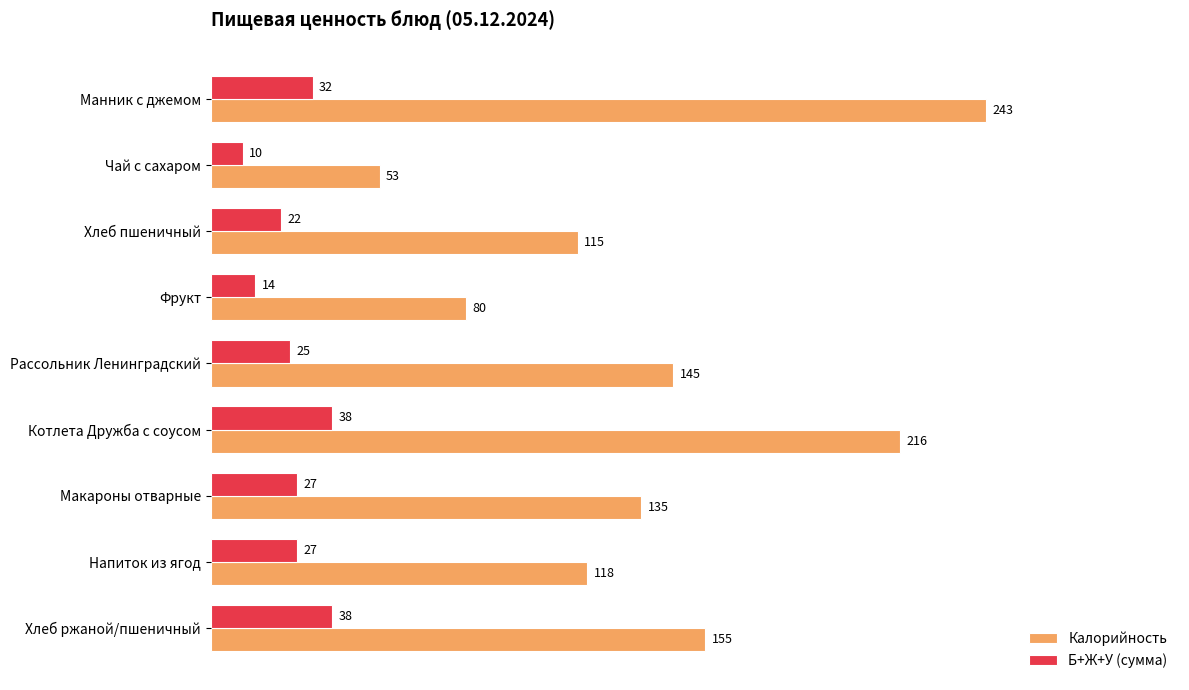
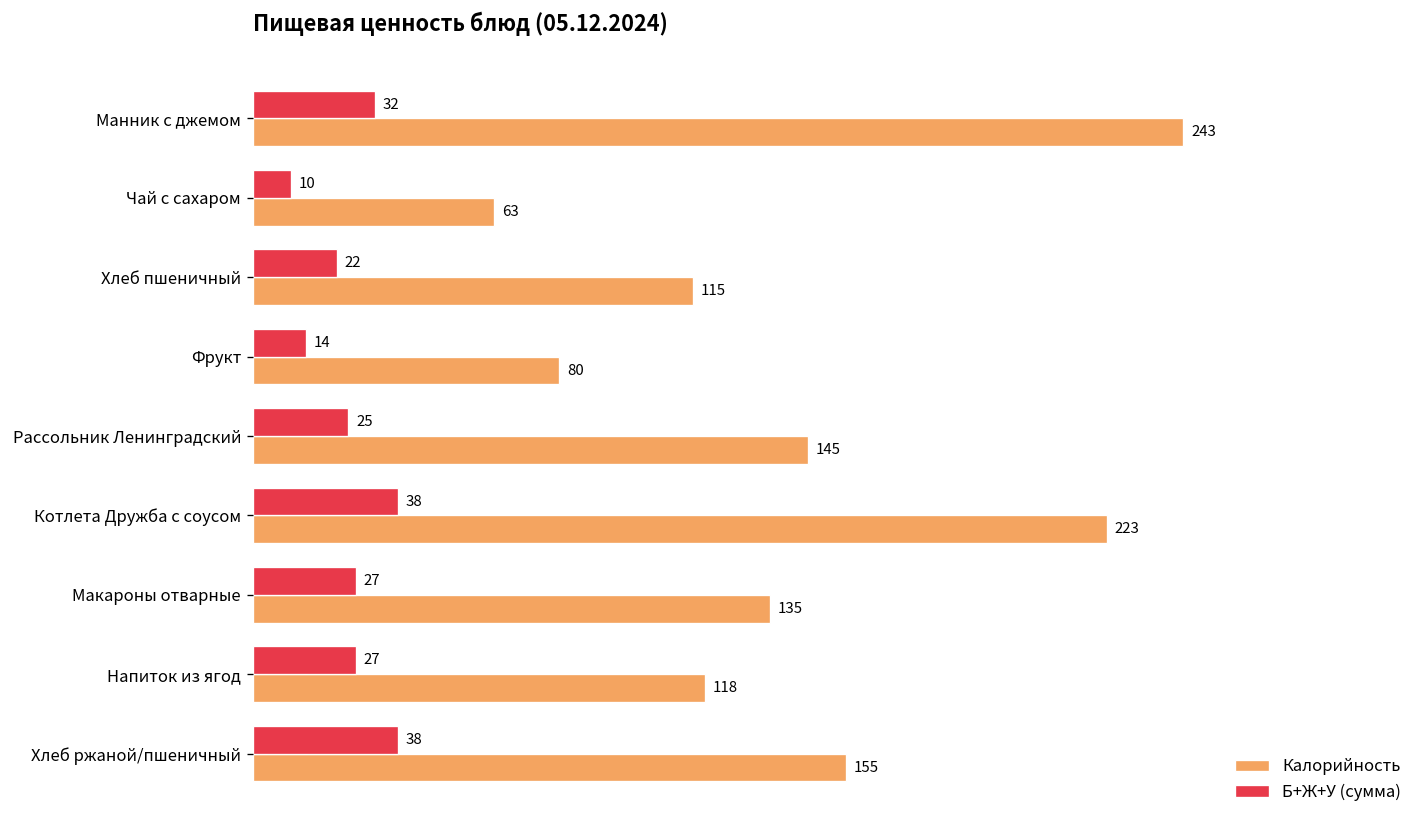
  {
    "Калорийность": {
      "Манник с джемом": 243,
-     "Чай с сахаром": 53,
+     "Чай с сахаром": 63,
      "Хлеб пшеничный": 115,
      "Фрукт": 80,
      "Рассольник Ленинградский": 145,
-     "Котлета Дружба с соусом": 216,
+     "Котлета Дружба с соусом": 223,
      "Макароны отварные": 135,
      "Напиток из ягод": 118,
      "Хлеб ржаной/пшеничный": 155
    },
    "Б+Ж+У (сумма)": {
      "Манник с джемом": 32,
      "Чай с сахаром": 10,
      "Хлеб пшеничный": 22,
      "Фрукт": 14,
      "Рассольник Ленинградский": 25,
      "Котлета Дружба с соусом": 38,
      "Макароны отварные": 27,
      "Напиток из ягод": 27,
      "Хлеб ржаной/пшеничный": 38
    }
  }
